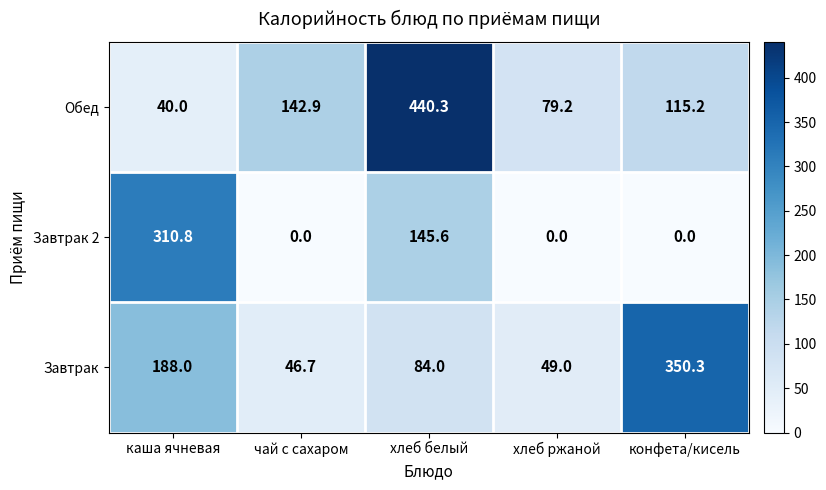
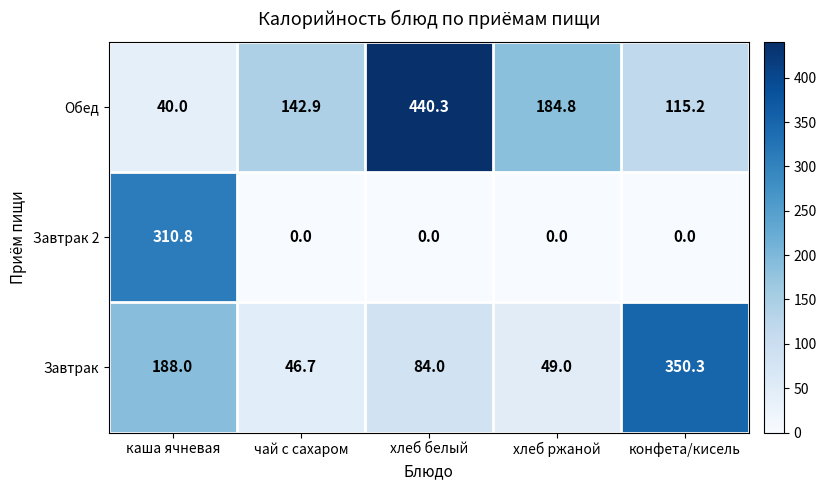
  {
    "Обед": {
      "каша ячневая": 40.0,
      "чай с сахаром": 142.9,
      "хлеб белый": 440.3,
-     "хлеб ржаной": 79.2,
+     "хлеб ржаной": 184.8,
      "конфета/кисель": 115.2
    },
    "Завтрак 2": {
      "каша ячневая": 310.8,
      "чай с сахаром": 0.0,
-     "хлеб белый": 145.6,
+     "хлеб белый": 0.0,
      "хлеб ржаной": 0.0,
      "конфета/кисель": 0.0
    },
    "Завтрак": {
      "каша ячневая": 188.0,
      "чай с сахаром": 46.7,
      "хлеб белый": 84.0,
      "хлеб ржаной": 49.0,
      "конфета/кисель": 350.3
    }
  }
